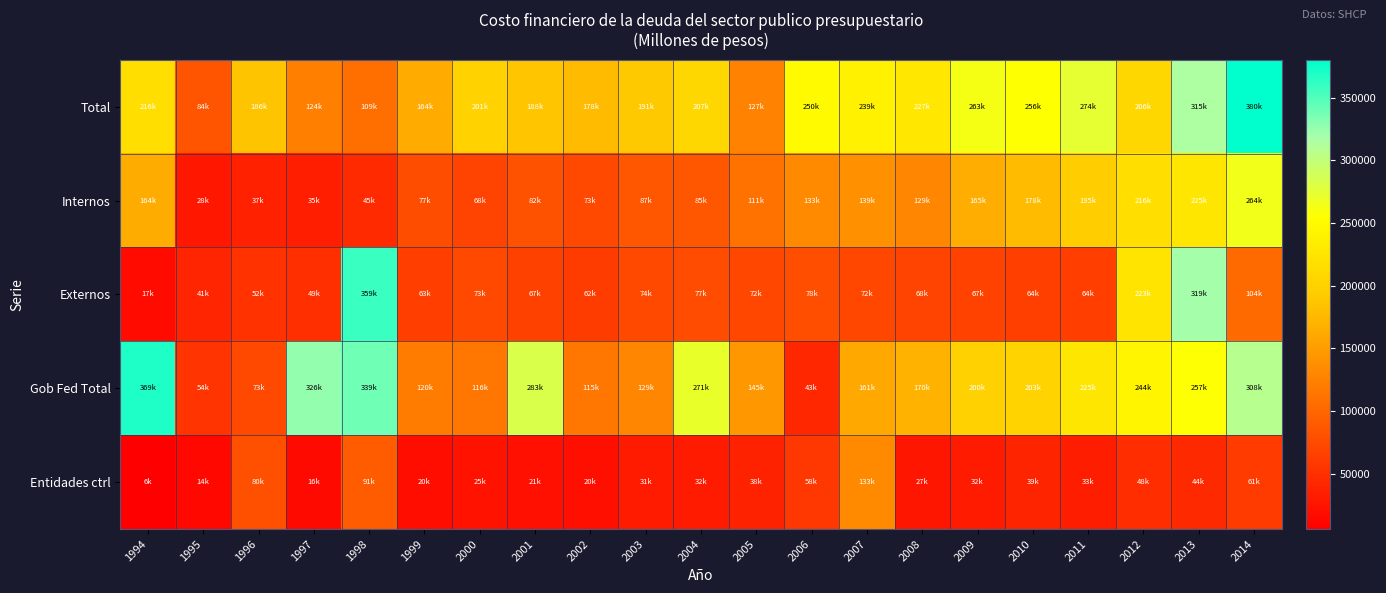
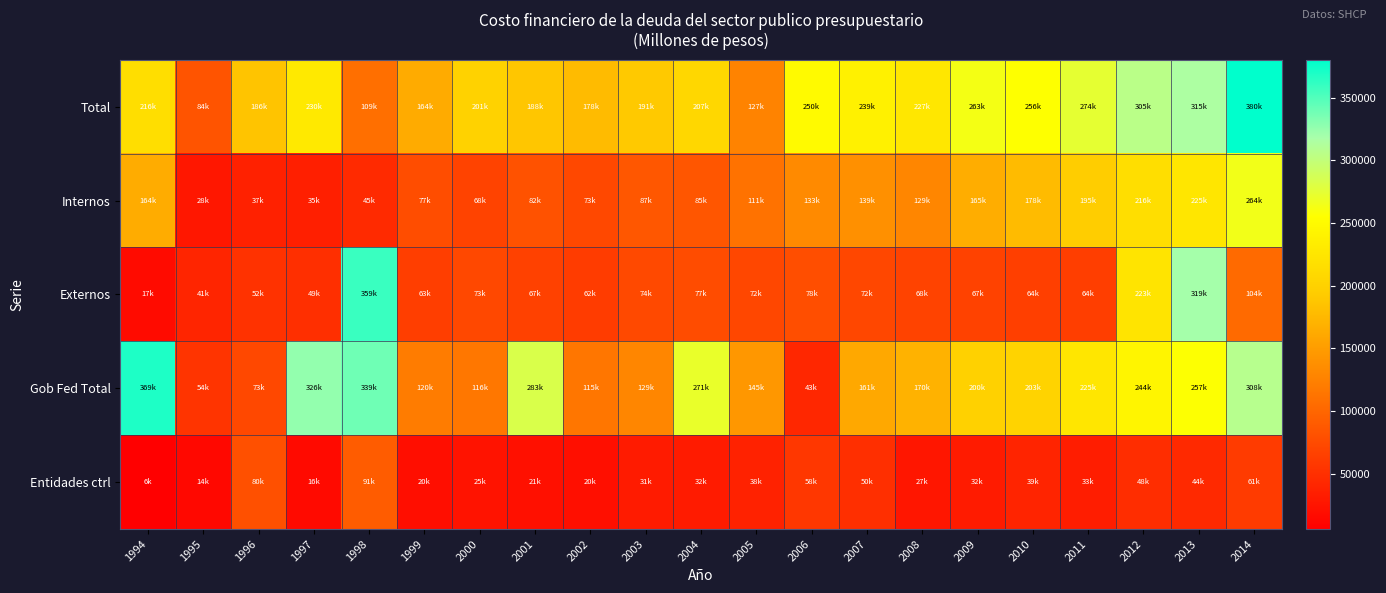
  {
    "Total": {
      "1994": "216k",
      "1995": "84k",
      "1996": "186k",
-     "1997": "124k",
+     "1997": "230k",
      "1998": "109k",
      "1999": "164k",
      "2000": "201k",
      "2001": "188k",
      "2002": "178k",
      "2003": "191k",
      "2004": "207k",
      "2005": "127k",
      "2006": "250k",
      "2007": "239k",
      "2008": "227k",
      "2009": "263k",
      "2010": "256k",
      "2011": "274k",
-     "2012": "206k",
+     "2012": "305k",
      "2013": "315k",
      "2014": "380k"
    },
    "Internos": {
      "1994": "164k",
      "1995": "28k",
      "1996": "37k",
      "1997": "35k",
      "1998": "45k",
      "1999": "77k",
      "2000": "68k",
      "2001": "82k",
      "2002": "73k",
      "2003": "87k",
      "2004": "85k",
      "2005": "111k",
      "2006": "133k",
      "2007": "139k",
      "2008": "129k",
      "2009": "165k",
      "2010": "178k",
      "2011": "195k",
      "2012": "216k",
      "2013": "225k",
      "2014": "264k"
    },
    "Externos": {
      "1994": "17k",
      "1995": "41k",
      "1996": "52k",
      "1997": "49k",
      "1998": "359k",
      "1999": "63k",
      "2000": "73k",
      "2001": "67k",
      "2002": "62k",
      "2003": "74k",
      "2004": "77k",
      "2005": "72k",
      "2006": "78k",
      "2007": "72k",
      "2008": "68k",
      "2009": "67k",
      "2010": "64k",
      "2011": "64k",
      "2012": "223k",
      "2013": "319k",
      "2014": "104k"
    },
    "Gob Fed Total": {
      "1994": "369k",
      "1995": "54k",
      "1996": "73k",
      "1997": "326k",
      "1998": "339k",
      "1999": "120k",
      "2000": "116k",
      "2001": "283k",
      "2002": "115k",
      "2003": "129k",
      "2004": "271k",
      "2005": "145k",
      "2006": "43k",
      "2007": "161k",
      "2008": "170k",
      "2009": "200k",
      "2010": "203k",
      "2011": "225k",
      "2012": "244k",
      "2013": "257k",
      "2014": "308k"
    },
    "Entidades ctrl": {
      "1994": "6k",
      "1995": "14k",
      "1996": "80k",
      "1997": "16k",
      "1998": "91k",
      "1999": "20k",
      "2000": "25k",
      "2001": "21k",
      "2002": "20k",
      "2003": "31k",
      "2004": "32k",
      "2005": "38k",
      "2006": "58k",
-     "2007": "133k",
+     "2007": "50k",
      "2008": "27k",
      "2009": "32k",
      "2010": "39k",
      "2011": "33k",
      "2012": "48k",
      "2013": "44k",
      "2014": "61k"
    }
  }
